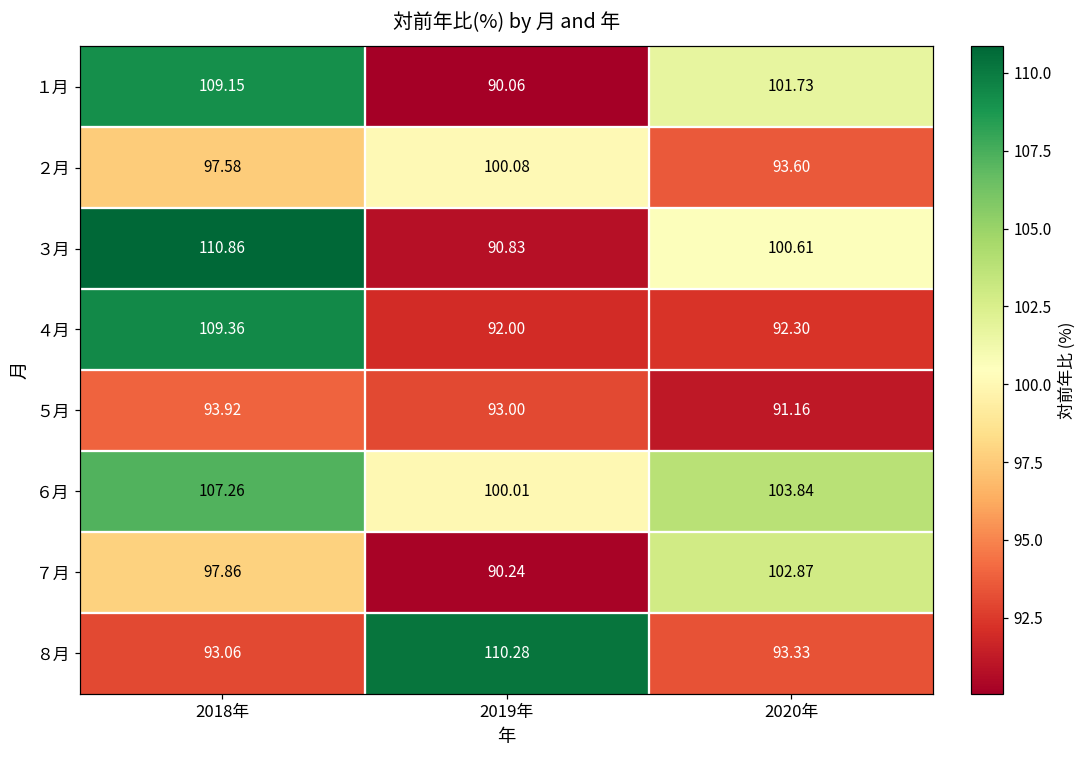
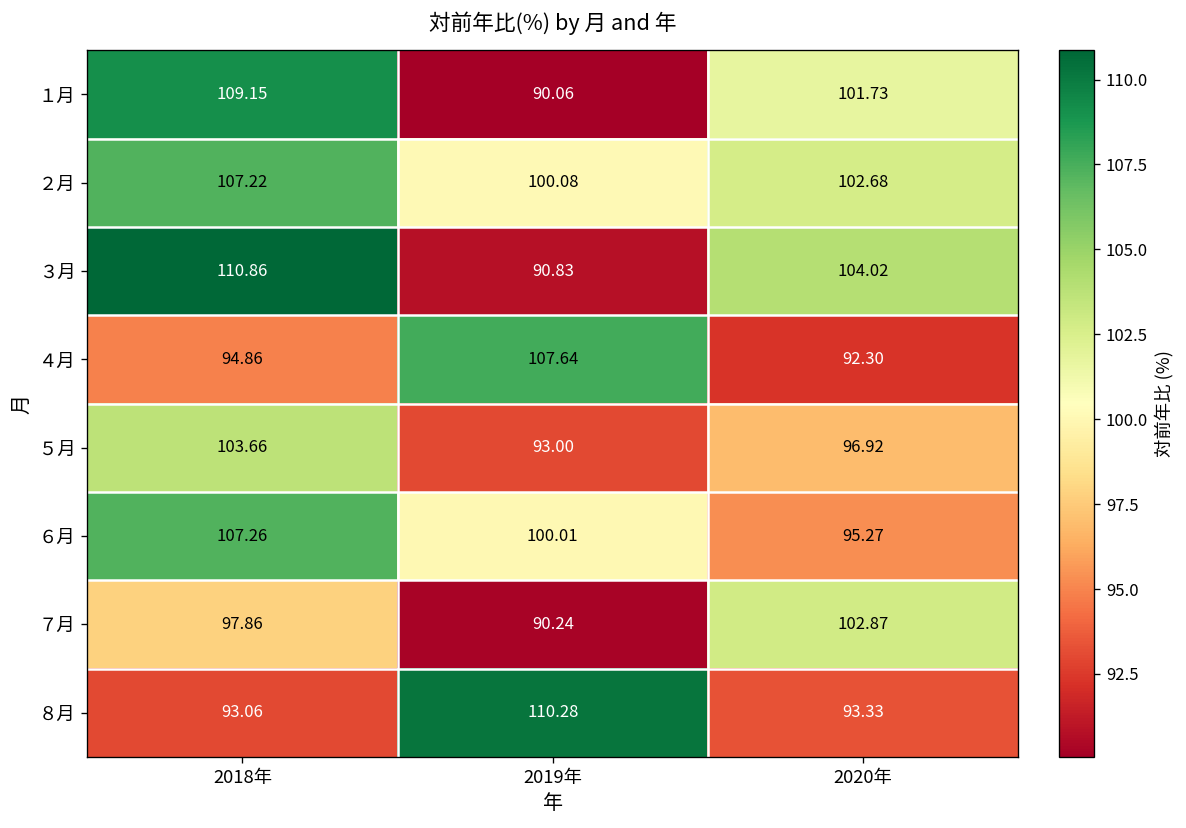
  {
    "１月": {
      "2018年": 109.15,
      "2019年": 90.06,
      "2020年": 101.73
    },
    "２月": {
-     "2018年": 97.58,
+     "2018年": 107.22,
      "2019年": 100.08,
-     "2020年": 93.60
+     "2020年": 102.68
    },
    "３月": {
      "2018年": 110.86,
      "2019年": 90.83,
-     "2020年": 100.61
+     "2020年": 104.02
    },
    "４月": {
-     "2018年": 109.36,
-     "2019年": 92.00,
+     "2018年": 94.86,
+     "2019年": 107.64,
      "2020年": 92.30
    },
    "５月": {
-     "2018年": 93.92,
+     "2018年": 103.66,
      "2019年": 93.00,
-     "2020年": 91.16
+     "2020年": 96.92
    },
    "６月": {
      "2018年": 107.26,
      "2019年": 100.01,
-     "2020年": 103.84
+     "2020年": 95.27
    },
    "７月": {
      "2018年": 97.86,
      "2019年": 90.24,
      "2020年": 102.87
    },
    "８月": {
      "2018年": 93.06,
      "2019年": 110.28,
      "2020年": 93.33
    }
  }
